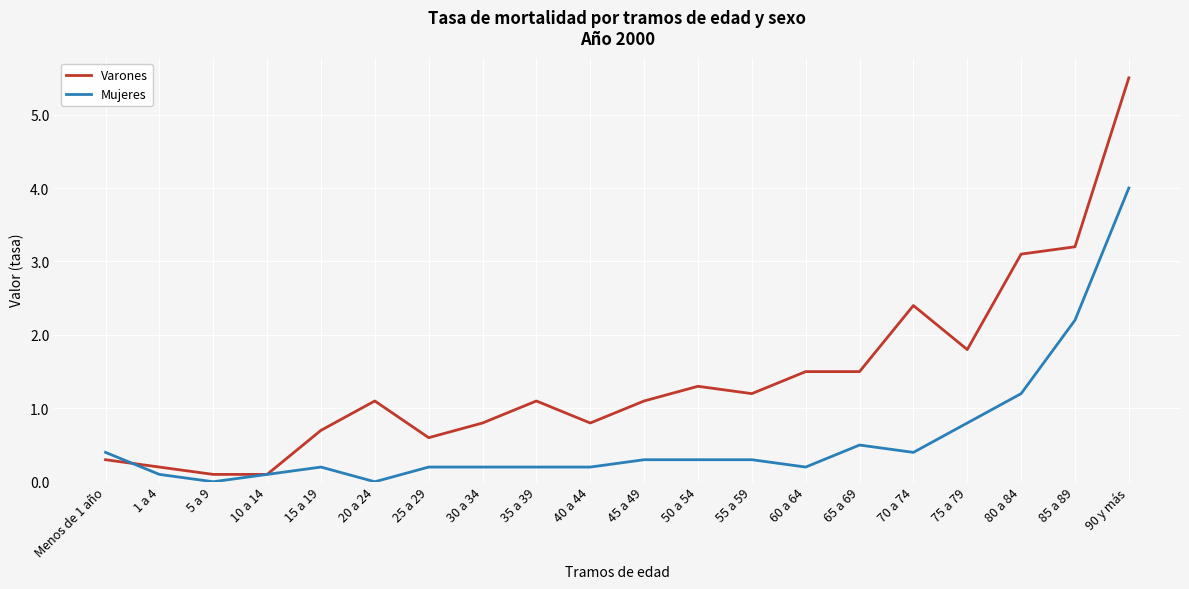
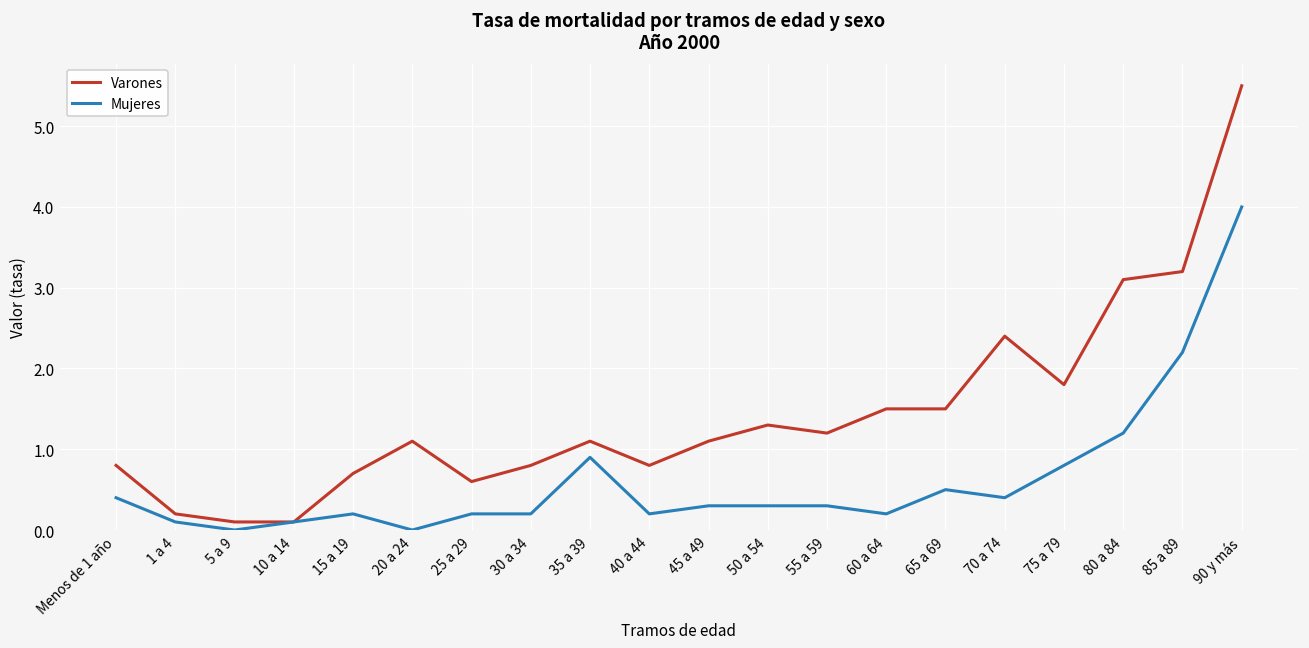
  {
    "Varones": {
-     "Menos de 1 año": 0.3,
+     "Menos de 1 año": 0.8,
      "1 a 4": 0.2,
      "5 a 9": 0.1,
      "15 a 19": 0.7,
      "20 a 24": 1.1,
      "25 a 29": 0.6,
      "30 a 34": 0.8,
      "35 a 39": 1.1,
      "40 a 44": 0.8,
      "45 a 49": 1.1,
      "50 a 54": 1.3,
      "55 a 59": 1.2,
      "60 a 64": 1.5,
      "65 a 69": 1.5,
      "70 a 74": 2.4,
      "75 a 79": 1.8,
      "80 a 84": 3.1,
      "85 a 89": 3.2,
      "90 y más": 5.5
    },
    "Mujeres": {
      "Menos de 1 año": 0.4,
      "1 a 4": 0.1,
      "5 a 9": 0.0,
      "15 a 19": 0.2,
      "20 a 24": 0.0,
      "25 a 29": 0.2,
      "30 a 34": 0.2,
-     "35 a 39": 0.2,
+     "35 a 39": 0.9,
      "40 a 44": 0.2,
      "45 a 49": 0.3,
      "50 a 54": 0.3,
      "55 a 59": 0.3,
      "60 a 64": 0.2,
      "65 a 69": 0.5,
      "70 a 74": 0.4,
      "75 a 79": 0.8,
      "80 a 84": 1.2,
      "85 a 89": 2.2,
      "90 y más": 4.0
    }
  }
